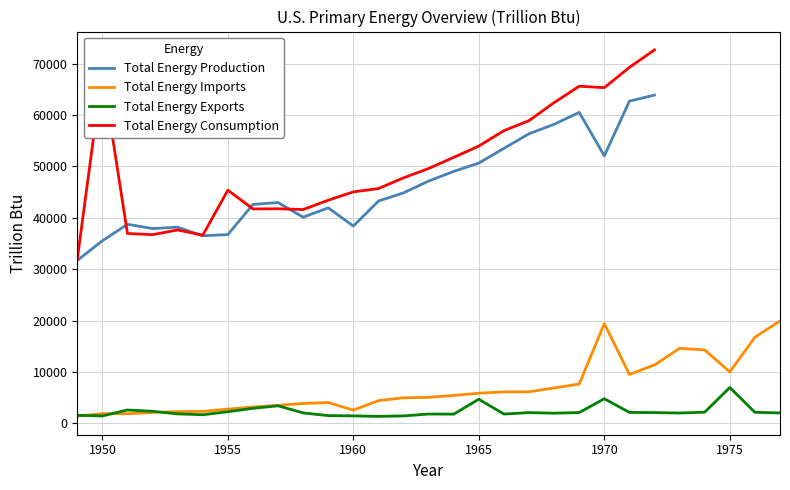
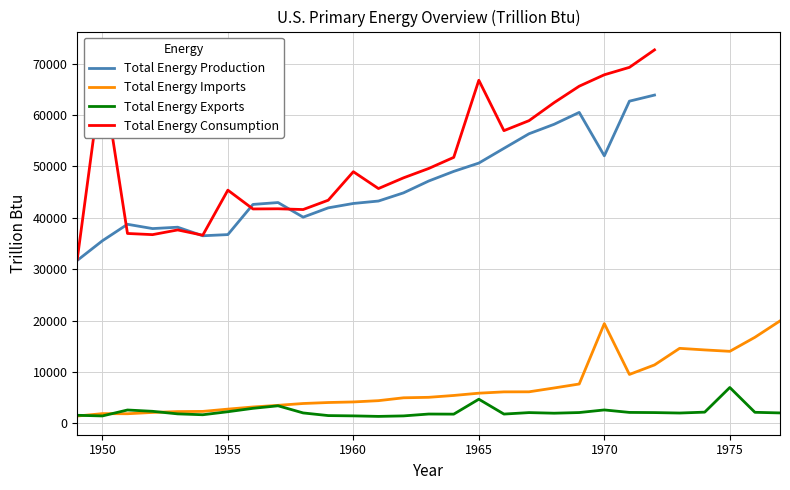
  {
    "Total Energy Production": {
      "1950": 36000,
      "1955": 37000,
-     "1960": 38000,
+     "1960": 43000,
      "1965": 51000,
      "1970": 52000
    },
    "Total Energy Imports": {
      "1955": 3000,
-     "1960": 3000,
+     "1960": 4000,
      "1965": 6000,
      "1970": 19000,
-     "1975": 10000
+     "1975": 14000
    },
    "Total Energy Exports": {
      "1955": 2000,
      "1960": 1000,
      "1965": 5000,
-     "1970": 5000,
+     "1970": 3000,
      "1975": 7000
    },
    "Total Energy Consumption": {
      "1955": 45000,
-     "1960": 45000,
-     "1965": 54000,
-     "1970": 65000
+     "1960": 49000,
+     "1965": 67000,
+     "1970": 68000
    }
  }
